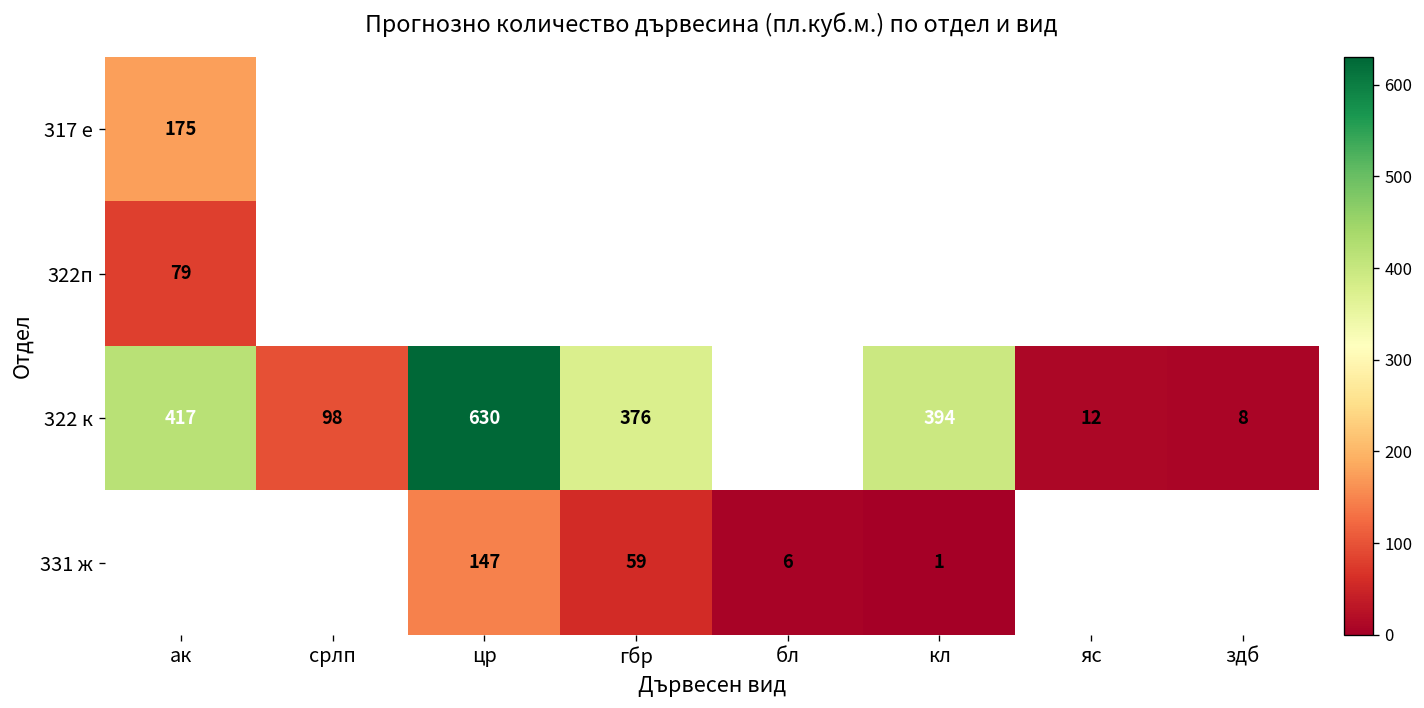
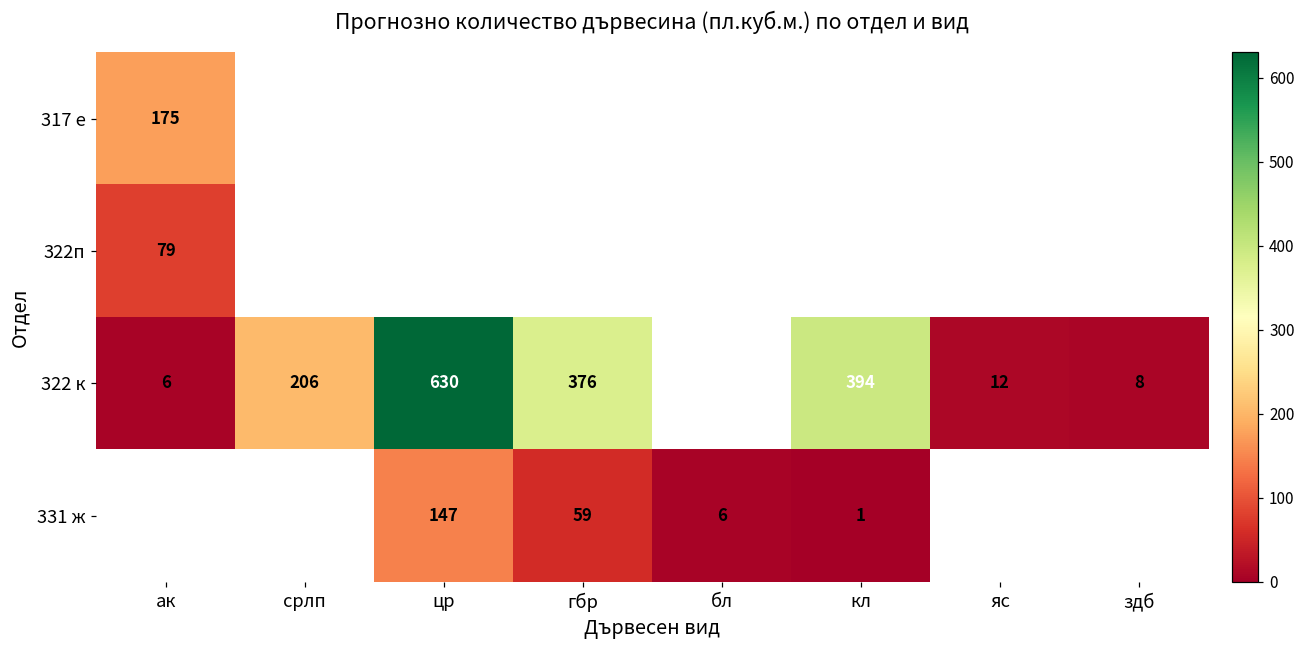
  {
    "317 е": {
      "ак": 175
    },
    "322п": {
      "ак": 79
    },
    "322 к": {
-     "ак": 417,
-     "срлп": 98,
+     "ак": 6,
+     "срлп": 206,
      "цр": 630,
      "гбр": 376,
      "кл": 394,
      "яс": 12,
      "здб": 8
    },
    "331 ж": {
      "цр": 147,
      "гбр": 59,
      "бл": 6,
      "кл": 1
    }
  }
